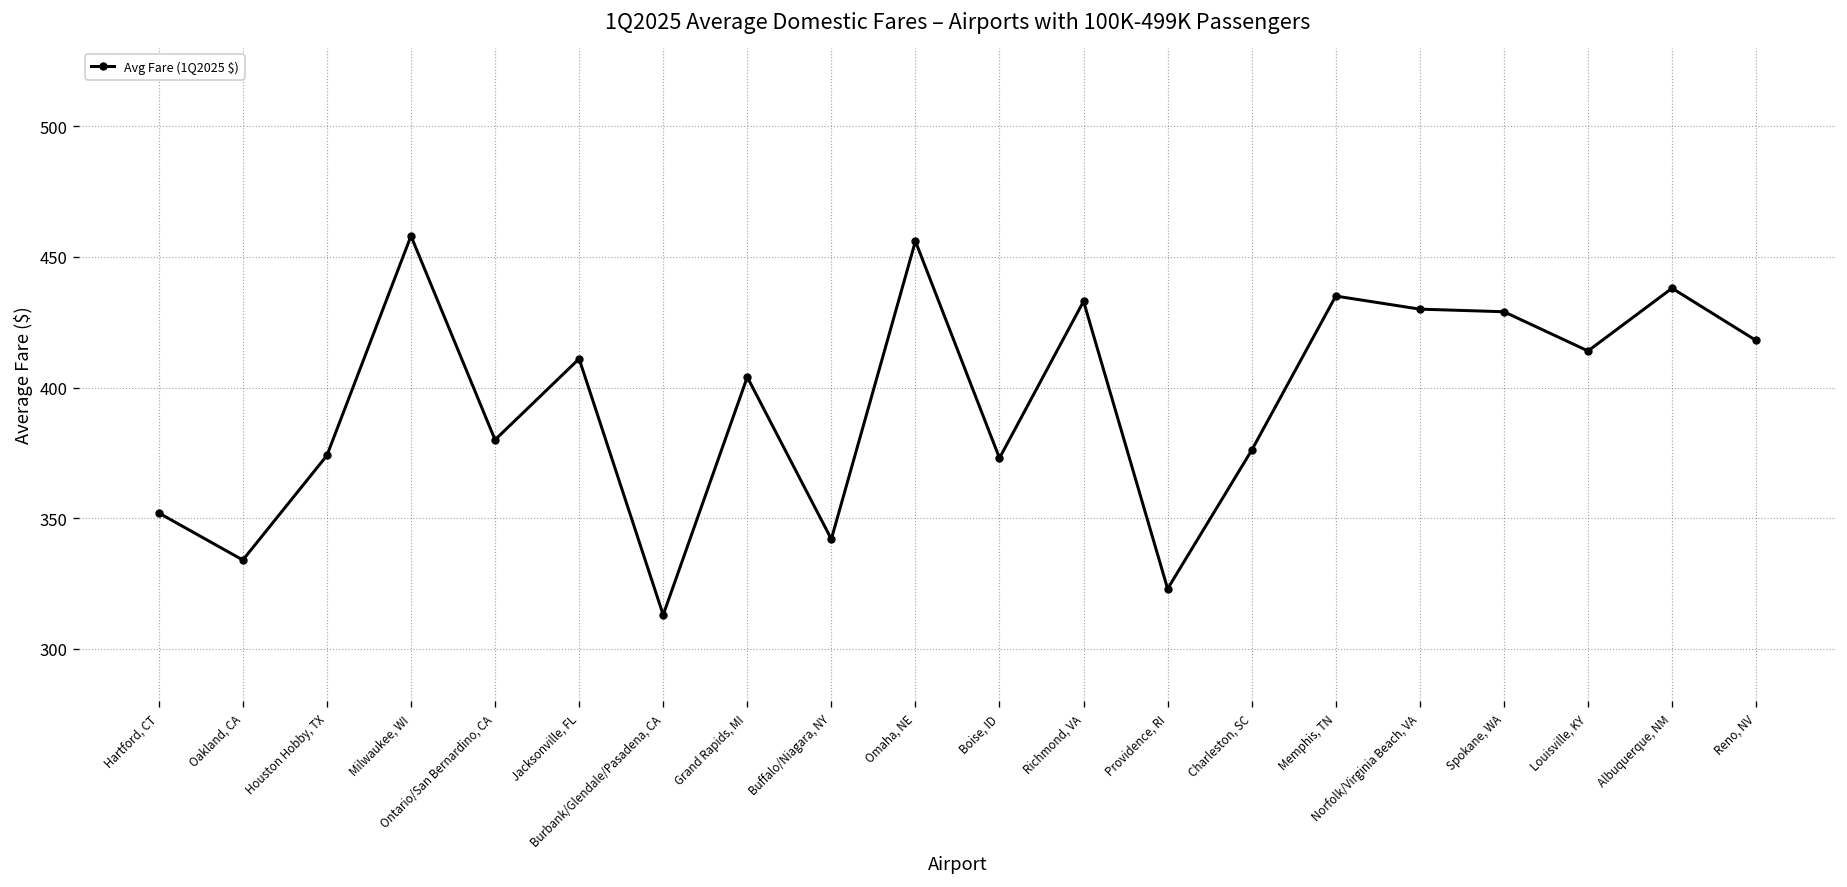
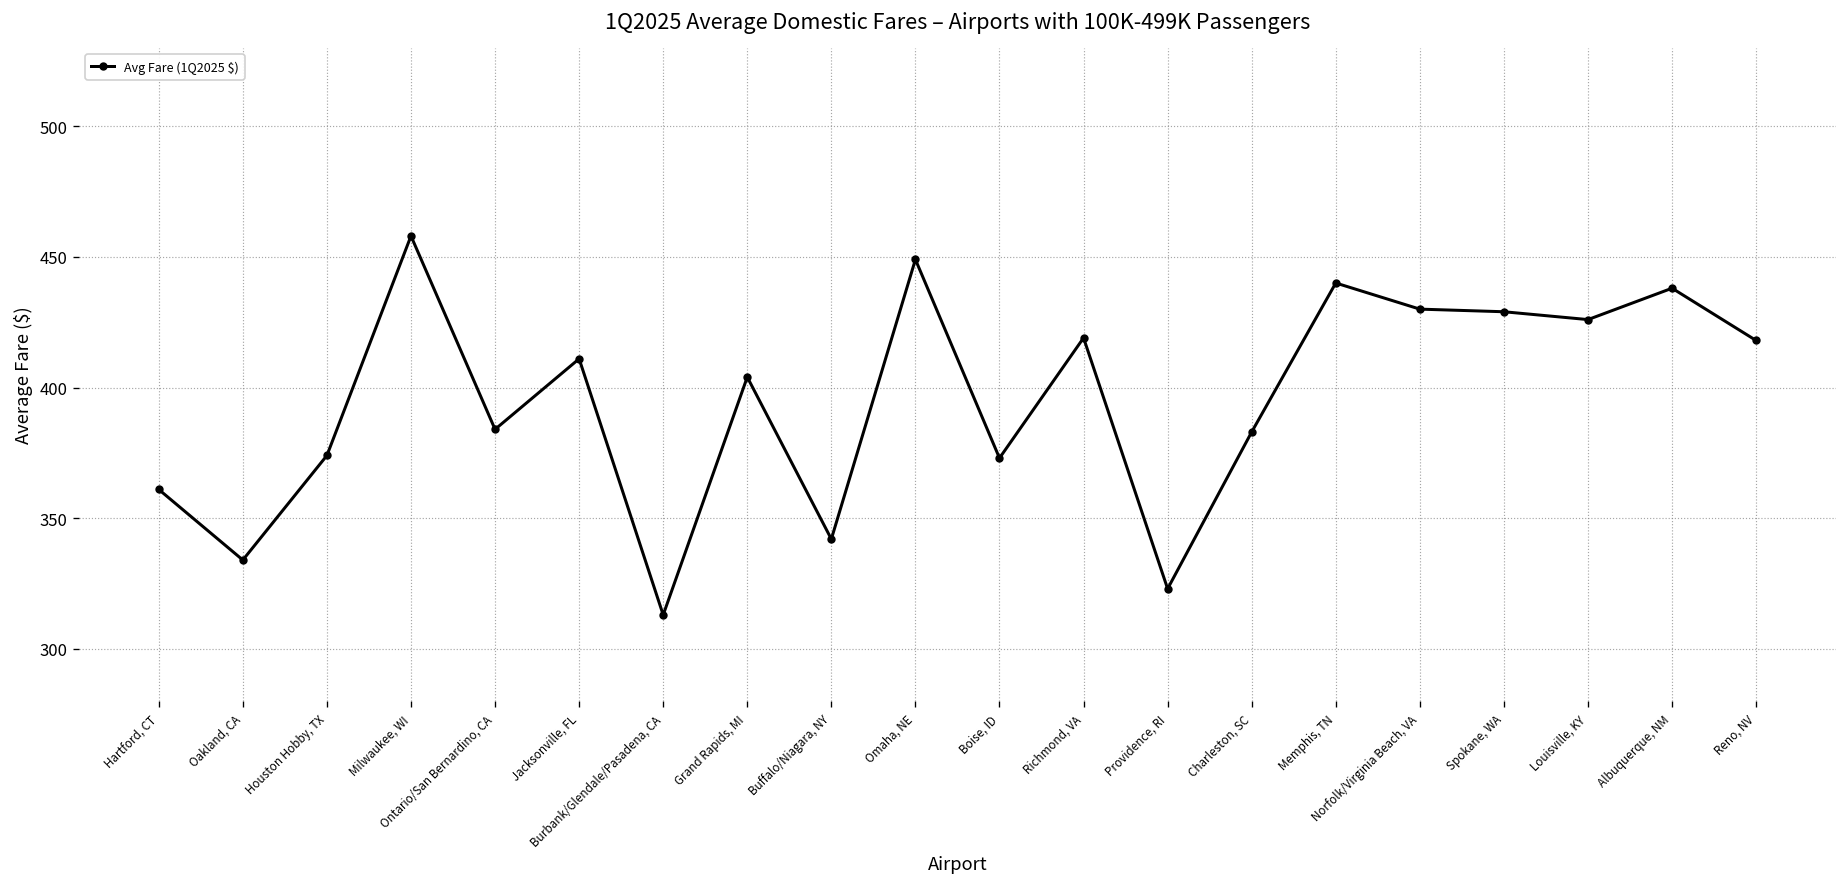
  {
-   "Hartford, CT": 352,
+   "Hartford, CT": 361,
    "Oakland, CA": 334,
    "Houston Hobby, TX": 374,
    "Milwaukee, WI": 458,
-   "Ontario/San Bernardino, CA": 380,
+   "Ontario/San Bernardino, CA": 384,
    "Jacksonville, FL": 411,
    "Burbank/Glendale/Pasadena, CA": 313,
    "Grand Rapids, MI": 404,
    "Buffalo/Niagara, NY": 342,
-   "Omaha, NE": 456,
+   "Omaha, NE": 449,
    "Boise, ID": 373,
-   "Richmond, VA": 433,
+   "Richmond, VA": 419,
    "Providence, RI": 323,
-   "Charleston, SC": 376,
-   "Memphis, TN": 435,
+   "Charleston, SC": 383,
+   "Memphis, TN": 440,
    "Norfolk/Virginia Beach, VA": 430,
    "Spokane, WA": 429,
-   "Louisville, KY": 414,
+   "Louisville, KY": 426,
    "Albuquerque, NM": 438,
    "Reno, NV": 418
  }
